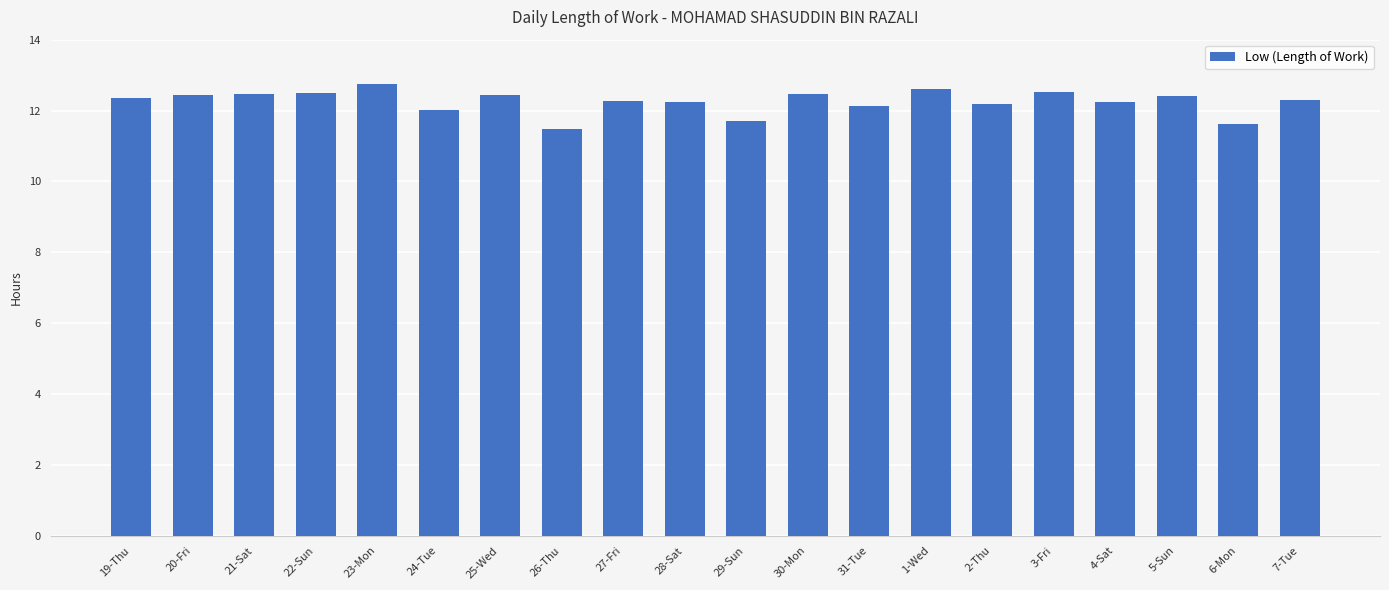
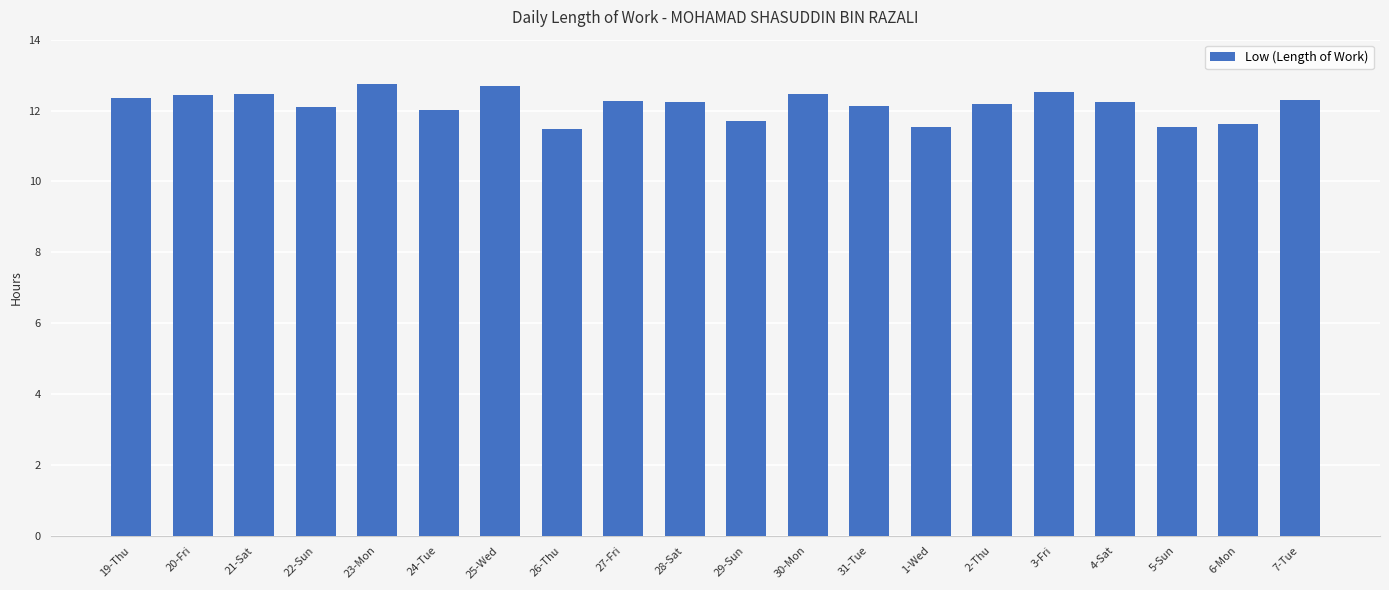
  {
    "19-Thu": 12.4,
    "20-Fri": 12.5,
    "21-Sat": 12.5,
-   "22-Sun": 12.5,
+   "22-Sun": 12.1,
    "23-Mon": 12.7,
    "24-Tue": 12.0,
-   "25-Wed": 12.5,
+   "25-Wed": 12.7,
    "26-Thu": 11.5,
    "27-Fri": 12.3,
    "28-Sat": 12.2,
    "29-Sun": 11.7,
    "30-Mon": 12.5,
    "31-Tue": 12.1,
-   "1-Wed": 12.6,
+   "1-Wed": 11.5,
    "2-Thu": 12.2,
    "3-Fri": 12.5,
    "4-Sat": 12.2,
-   "5-Sun": 12.4,
+   "5-Sun": 11.5,
    "6-Mon": 11.6,
    "7-Tue": 12.3
  }
